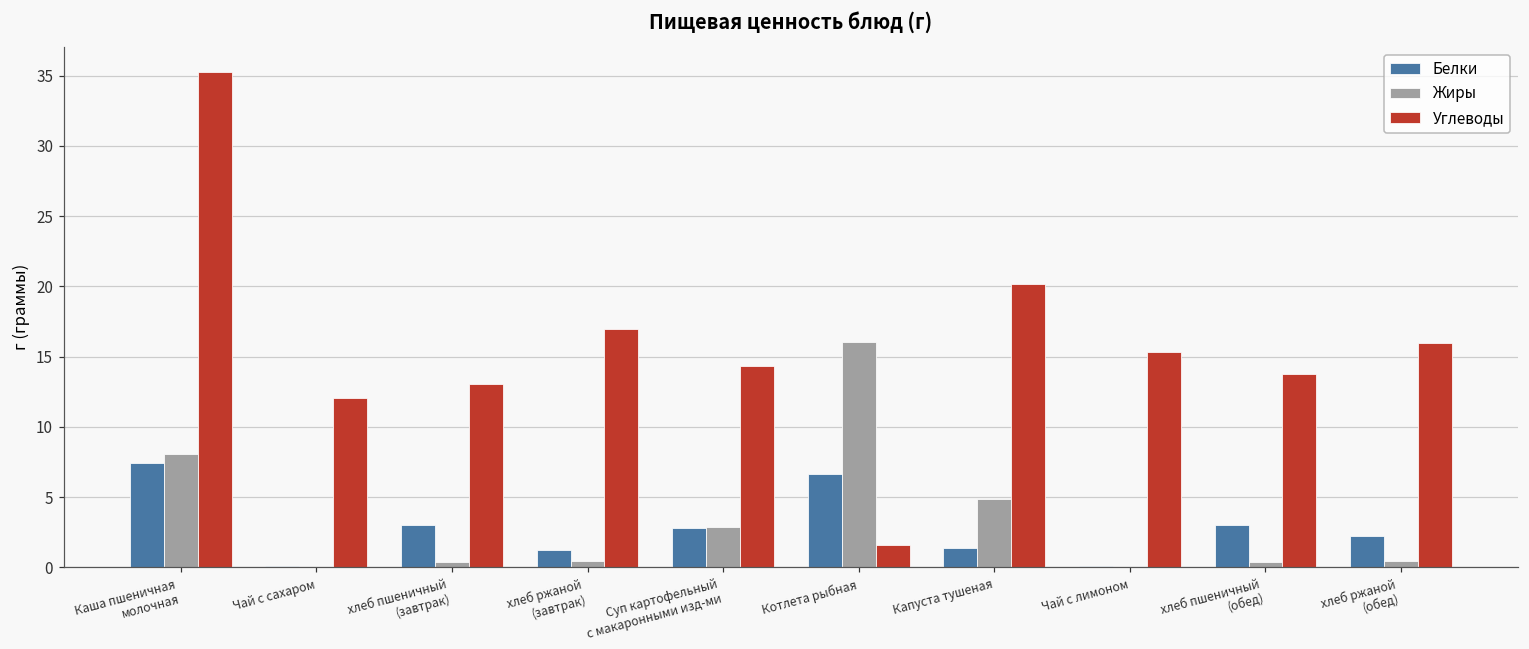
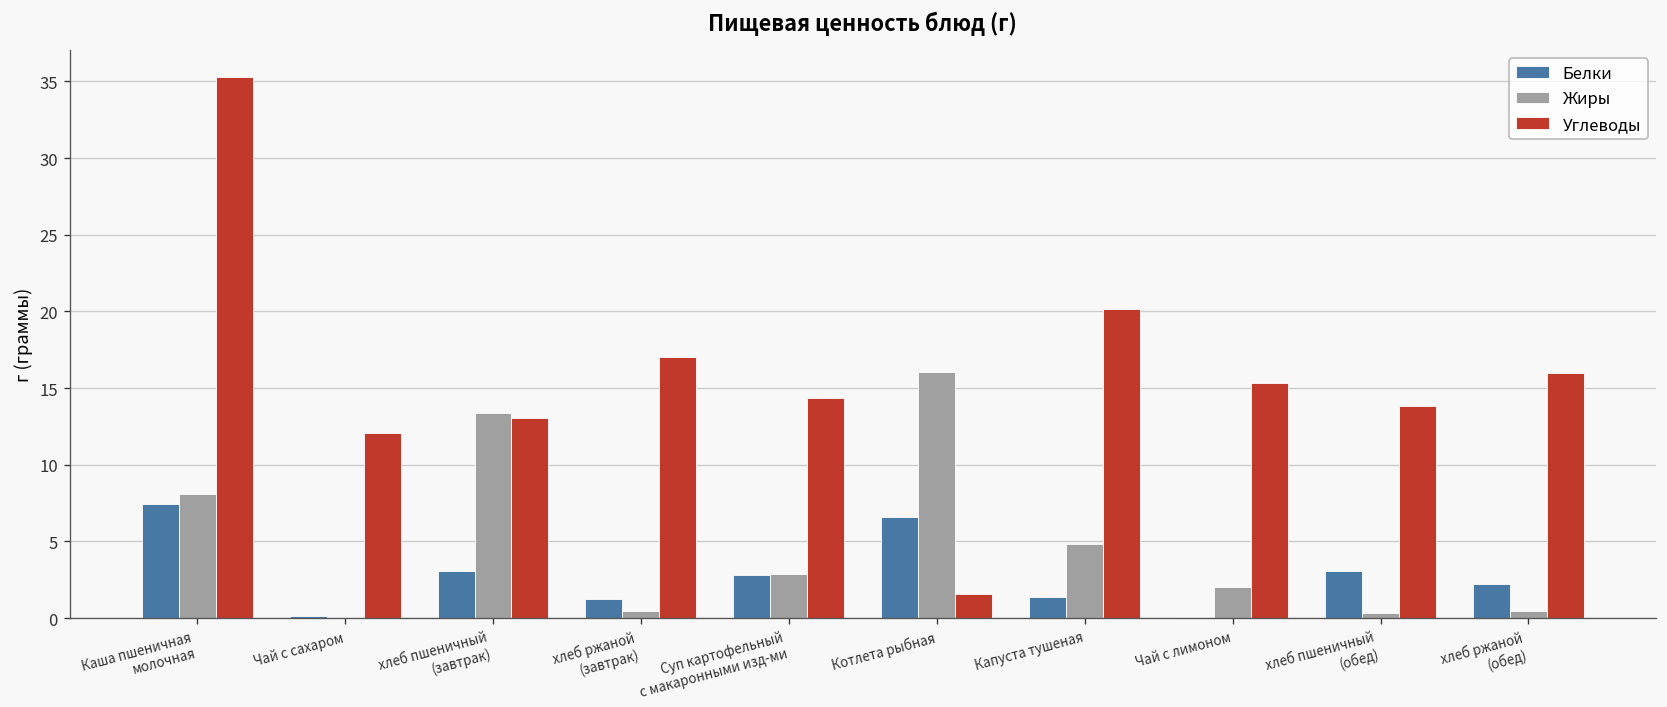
  {
    "Белки": {
      "Каша пшеничная молочная": 7.4,
      "хлеб пшеничный (завтрак)": 3.0,
      "хлеб ржаной (завтрак)": 1.3,
      "Суп картофельный с макаронными изд-ми": 2.8,
      "Котлета рыбная": 6.6,
      "Капуста тушеная": 1.4,
      "хлеб пшеничный (обед)": 3.0,
      "хлеб ржаной (обед)": 2.2
    },
    "Жиры": {
      "Каша пшеничная молочная": 8.1,
      "Чай с сахаром": 0.0,
-     "хлеб пшеничный (завтрак)": 0.4,
+     "хлеб пшеничный (завтрак)": 13.4,
      "хлеб ржаной (завтрак)": 0.4,
      "Суп картофельный с макаронными изд-ми": 2.9,
      "Котлета рыбная": 16.0,
      "Капуста тушеная": 4.8,
-     "Чай с лимоном": 0.0,
+     "Чай с лимоном": 2.0,
      "хлеб пшеничный (обед)": 0.4,
      "хлеб ржаной (обед)": 0.4
    },
    "Углеводы": {
      "Каша пшеничная молочная": 35.3,
      "Чай с сахаром": 12.0,
      "хлеб пшеничный (завтрак)": 13.1,
      "хлеб ржаной (завтрак)": 17.0,
      "Суп картофельный с макаронными изд-ми": 14.3,
      "Котлета рыбная": 1.6,
      "Капуста тушеная": 20.2,
      "Чай с лимоном": 15.3,
      "хлеб пшеничный (обед)": 13.8,
      "хлеб ржаной (обед)": 16.0
    }
  }
